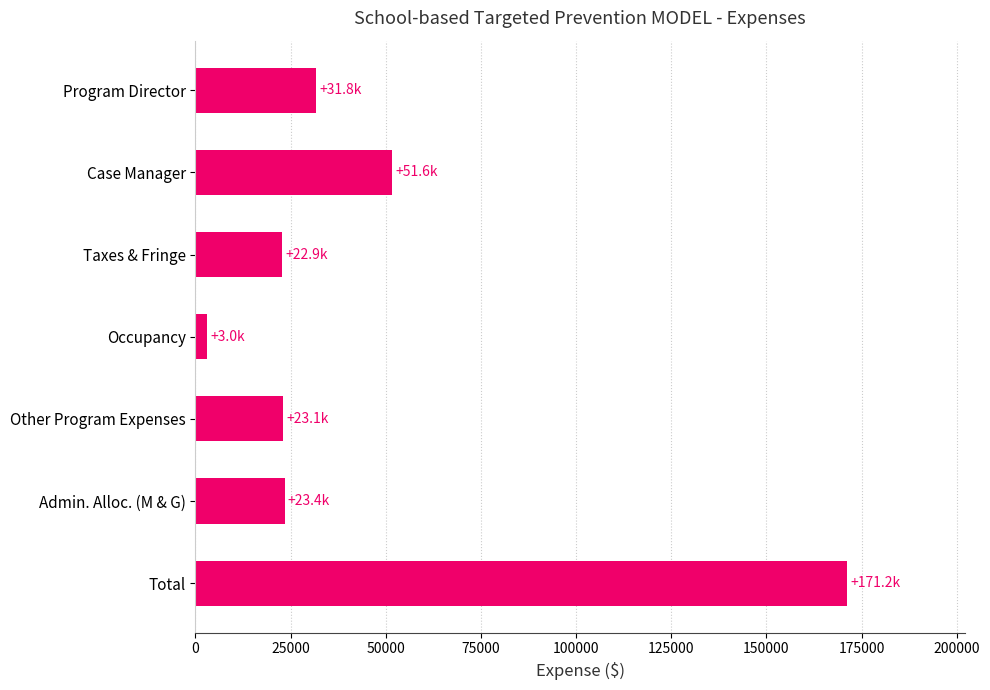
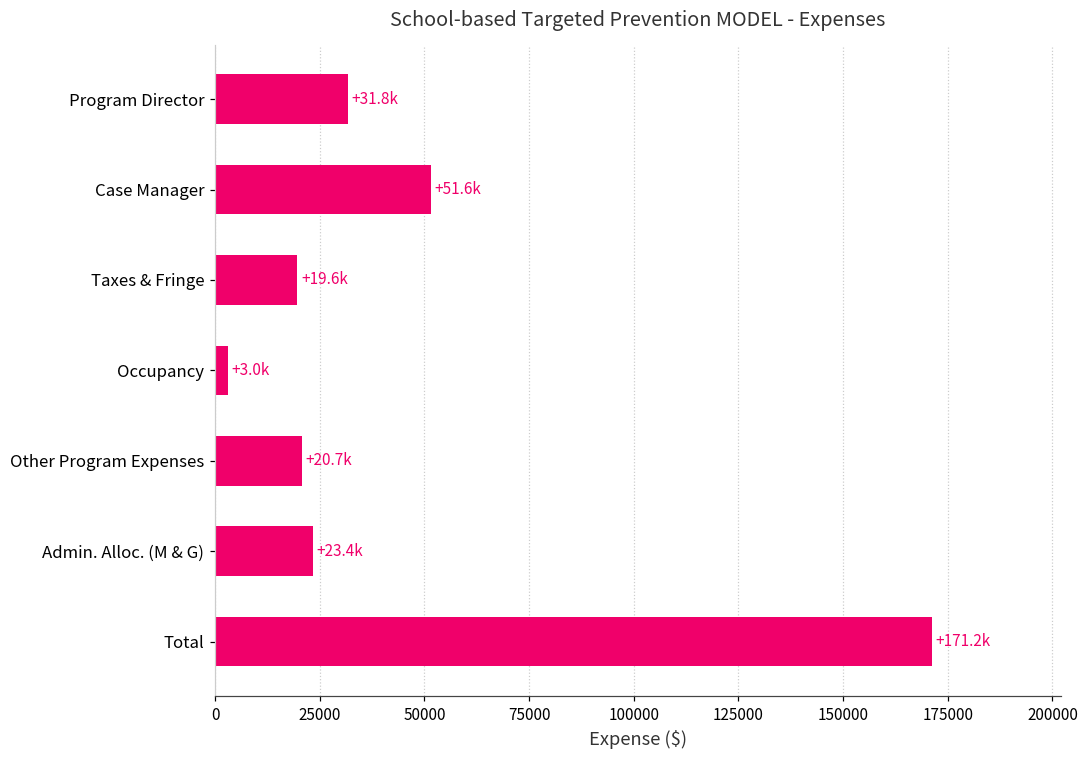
  {
    "Program Director": "+31.8k",
    "Case Manager": "+51.6k",
-   "Taxes & Fringe": "+22.9k",
+   "Taxes & Fringe": "+19.6k",
    "Occupancy": "+3.0k",
-   "Other Program Expenses": "+23.1k",
+   "Other Program Expenses": "+20.7k",
    "Admin. Alloc. (M & G)": "+23.4k",
    "Total": "+171.2k"
  }
